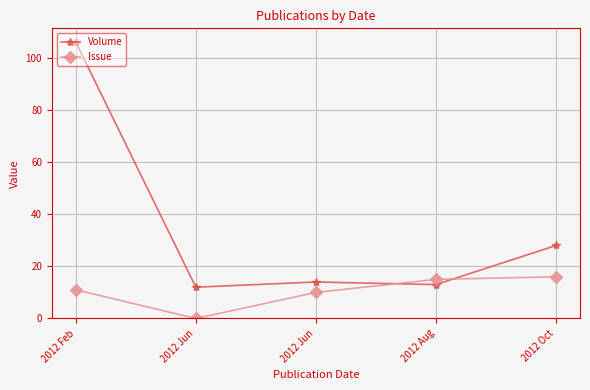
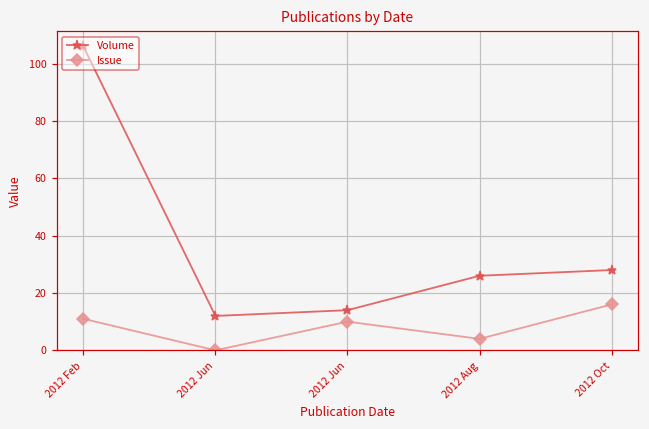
  {
    "Volume": {
-     "2012 Aug": 13,
+     "2012 Aug": 26,
      "2012 Oct": 28
    },
    "Issue": {
      "2012 Feb": 11,
-     "2012 Aug": 15,
+     "2012 Aug": 4,
      "2012 Oct": 16
    }
  }
